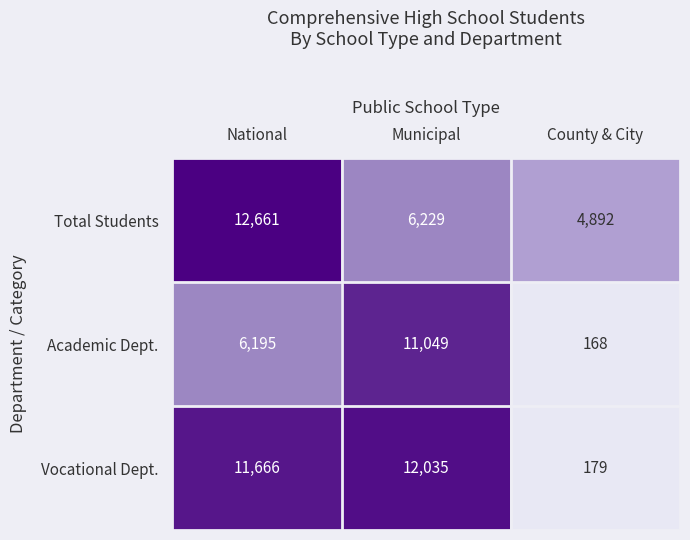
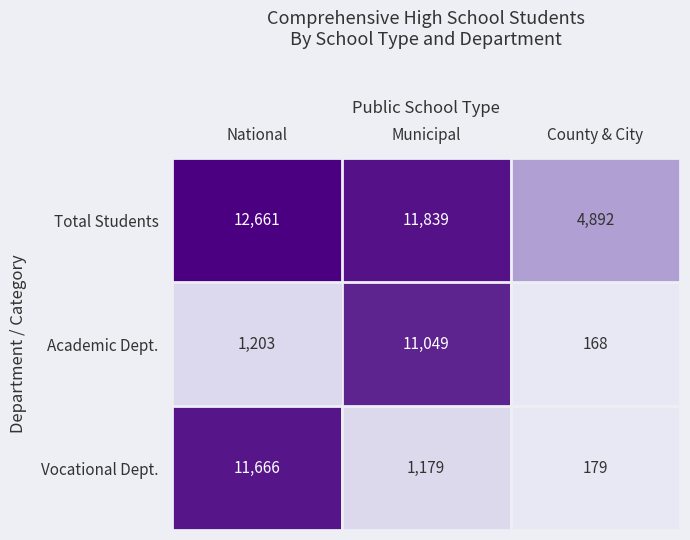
  {
    "Total Students": {
      "National": "12,661",
-     "Municipal": "6,229",
+     "Municipal": "11,839",
      "County & City": "4,892"
    },
    "Academic Dept.": {
-     "National": "6,195",
+     "National": "1,203",
      "Municipal": "11,049",
      "County & City": "168"
    },
    "Vocational Dept.": {
      "National": "11,666",
-     "Municipal": "12,035",
+     "Municipal": "1,179",
      "County & City": "179"
    }
  }
